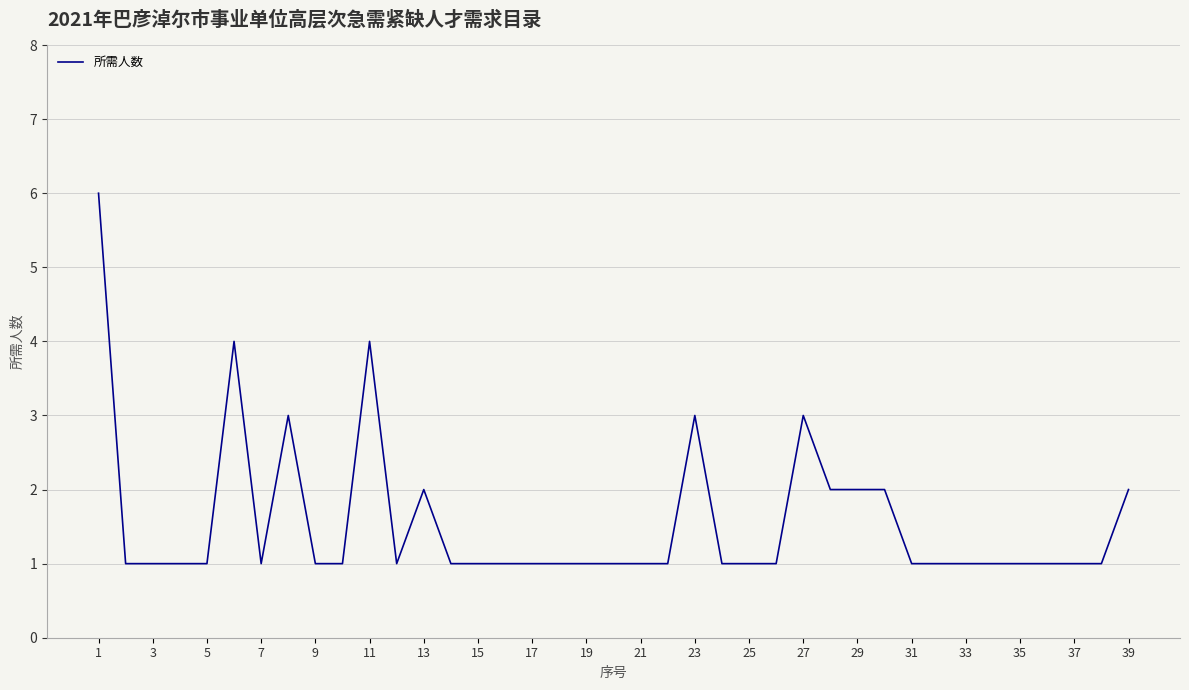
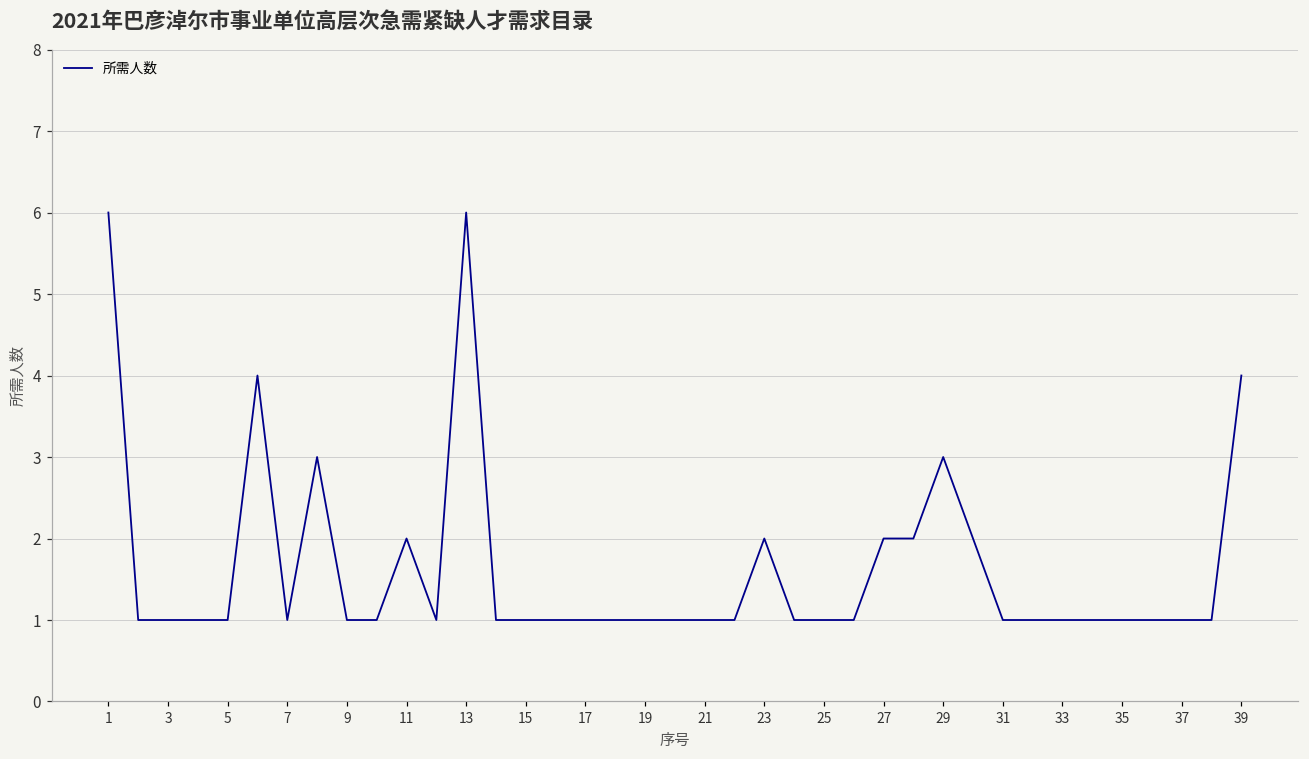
  {
    "1": 6,
    "3": 1,
    "5": 1,
    "7": 1,
    "9": 1,
-   "11": 4,
-   "13": 2,
+   "11": 2,
+   "13": 6,
    "15": 1,
    "17": 1,
    "19": 1,
    "21": 1,
-   "23": 3,
+   "23": 2,
    "25": 1,
-   "27": 3,
-   "29": 2,
+   "27": 2,
+   "29": 3,
    "31": 1,
    "33": 1,
    "35": 1,
    "37": 1,
-   "39": 2
+   "39": 4
  }
